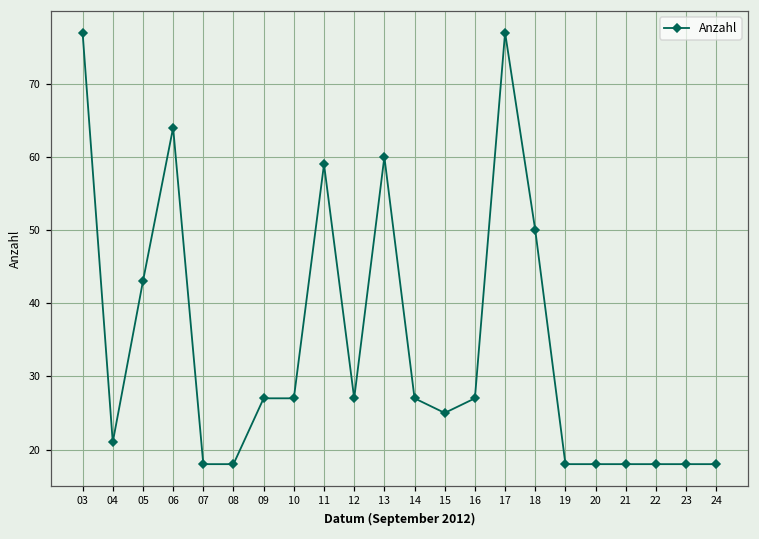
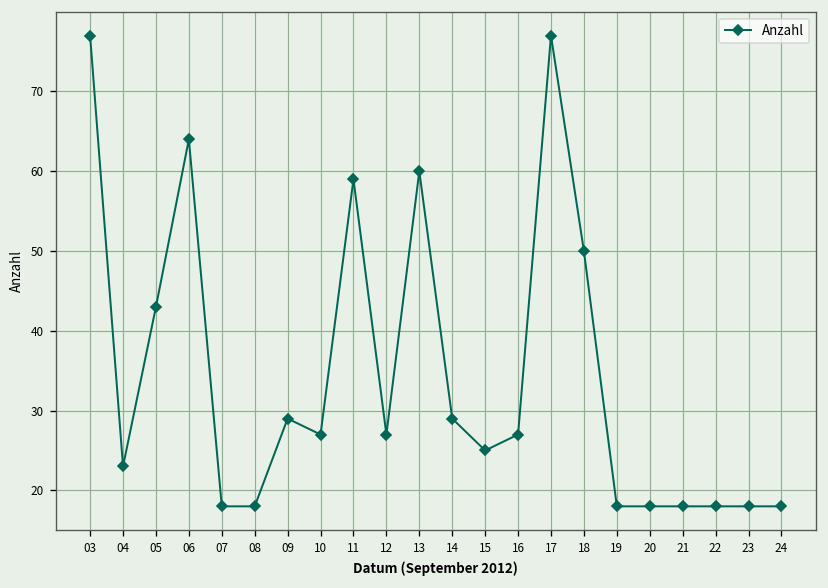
  {
    "03": 77,
-   "04": 21,
+   "04": 23,
    "05": 43,
    "06": 64,
    "07": 18,
    "08": 18,
-   "09": 27,
+   "09": 29,
    "10": 27,
    "11": 59,
    "12": 27,
    "13": 60,
-   "14": 27,
+   "14": 29,
    "15": 25,
    "16": 27,
    "17": 77,
    "18": 50,
    "19": 18,
    "20": 18,
    "21": 18,
    "22": 18,
    "23": 18,
    "24": 18
  }
